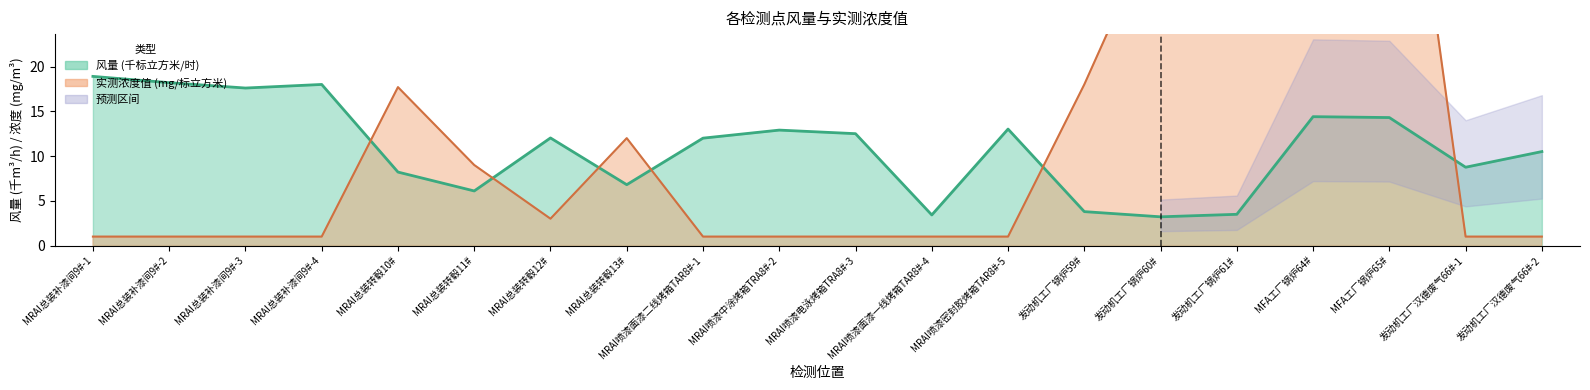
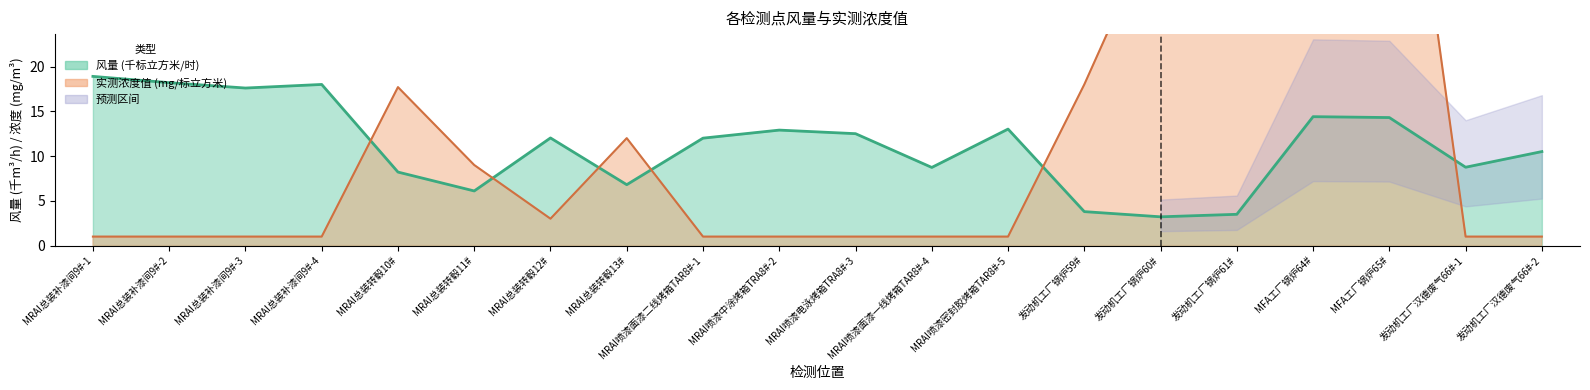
  {
    "风量 (千标立方米/时)": {
      "MRAI总装补漆间9#-1": 19,
      "MRAI总装补漆间9#-2": 18,
      "MRAI总装补漆间9#-3": 18,
      "MRAI总装补漆间9#-4": 18,
      "MRAI总装转毂10#": 8,
      "MRAI总装转毂11#": 6,
      "MRAI总装转毂12#": 12,
      "MRAI总装转毂13#": 7,
      "MRAI喷漆面漆二线烤箱TAR8#-1": 12,
      "MRAI喷漆中涂烤箱TRA8#-2": 13,
      "MRAI喷漆电泳烤箱TRA8#-3": 13,
-     "MRAI喷漆面漆一线烤箱TAR8#-4": 3,
+     "MRAI喷漆面漆一线烤箱TAR8#-4": 9,
      "MRAI喷漆密封胶烤箱TAR8#-5": 13,
      "发动机工厂锅炉59#": 4,
      "发动机工厂锅炉60#": 3,
      "发动机工厂锅炉61#": 3,
      "MFA工厂锅炉64#": 14,
      "MFA工厂锅炉65#": 14,
      "发动机工厂汉德废气66#-1": 9,
      "发动机工厂汉德废气66#-2": 11
    },
    "实测浓度值 (mg/标立方米)": {
      "MRAI总装补漆间9#-1": 1,
      "MRAI总装补漆间9#-2": 1,
      "MRAI总装补漆间9#-3": 1,
      "MRAI总装补漆间9#-4": 1,
      "MRAI总装转毂10#": 18,
      "MRAI总装转毂11#": 9,
      "MRAI总装转毂12#": 3,
      "MRAI总装转毂13#": 12,
      "MRAI喷漆面漆二线烤箱TAR8#-1": 1,
      "MRAI喷漆中涂烤箱TRA8#-2": 1,
      "MRAI喷漆电泳烤箱TRA8#-3": 1,
      "MRAI喷漆面漆一线烤箱TAR8#-4": 1,
      "MRAI喷漆密封胶烤箱TAR8#-5": 1,
      "发动机工厂锅炉59#": 18,
      "发动机工厂汉德废气66#-1": 1,
      "发动机工厂汉德废气66#-2": 1
    }
  }
